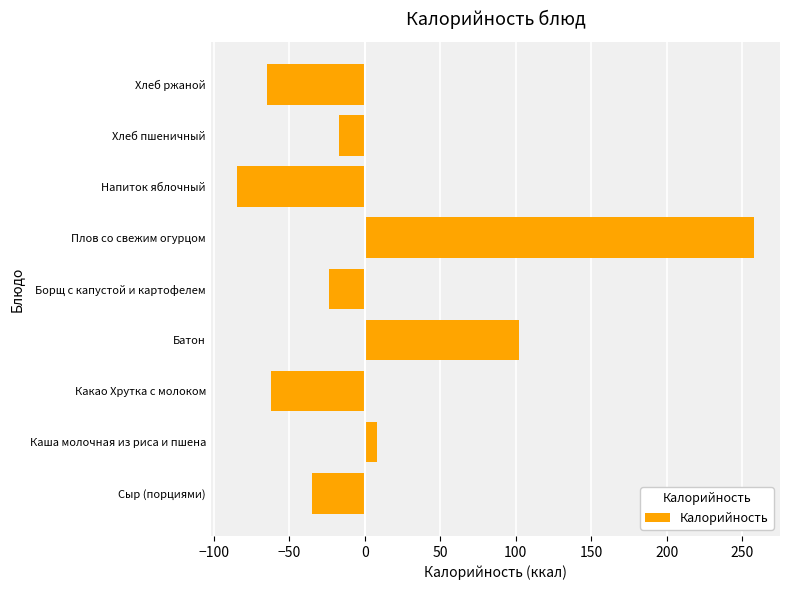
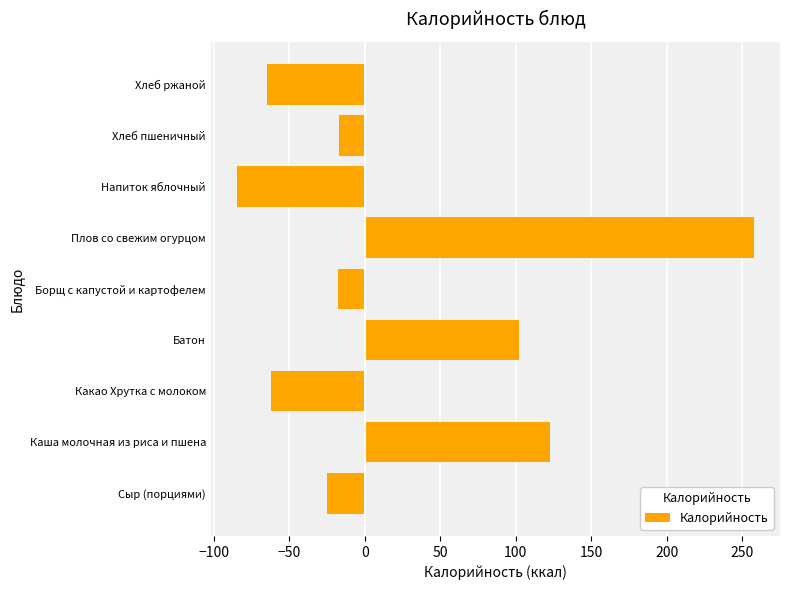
  {
    "Хлеб ржаной": -65,
    "Хлеб пшеничный": -17,
    "Напиток яблочный": -85,
    "Плов со свежим огурцом": 258,
-   "Борщ с капустой и картофелем": -24,
+   "Борщ с капустой и картофелем": -18,
    "Батон": 102,
    "Какао Хрутка с молоком": -62,
-   "Каша молочная из риса и пшена": 8,
-   "Сыр (порциями)": -35
+   "Каша молочная из риса и пшена": 123,
+   "Сыр (порциями)": -25
  }
